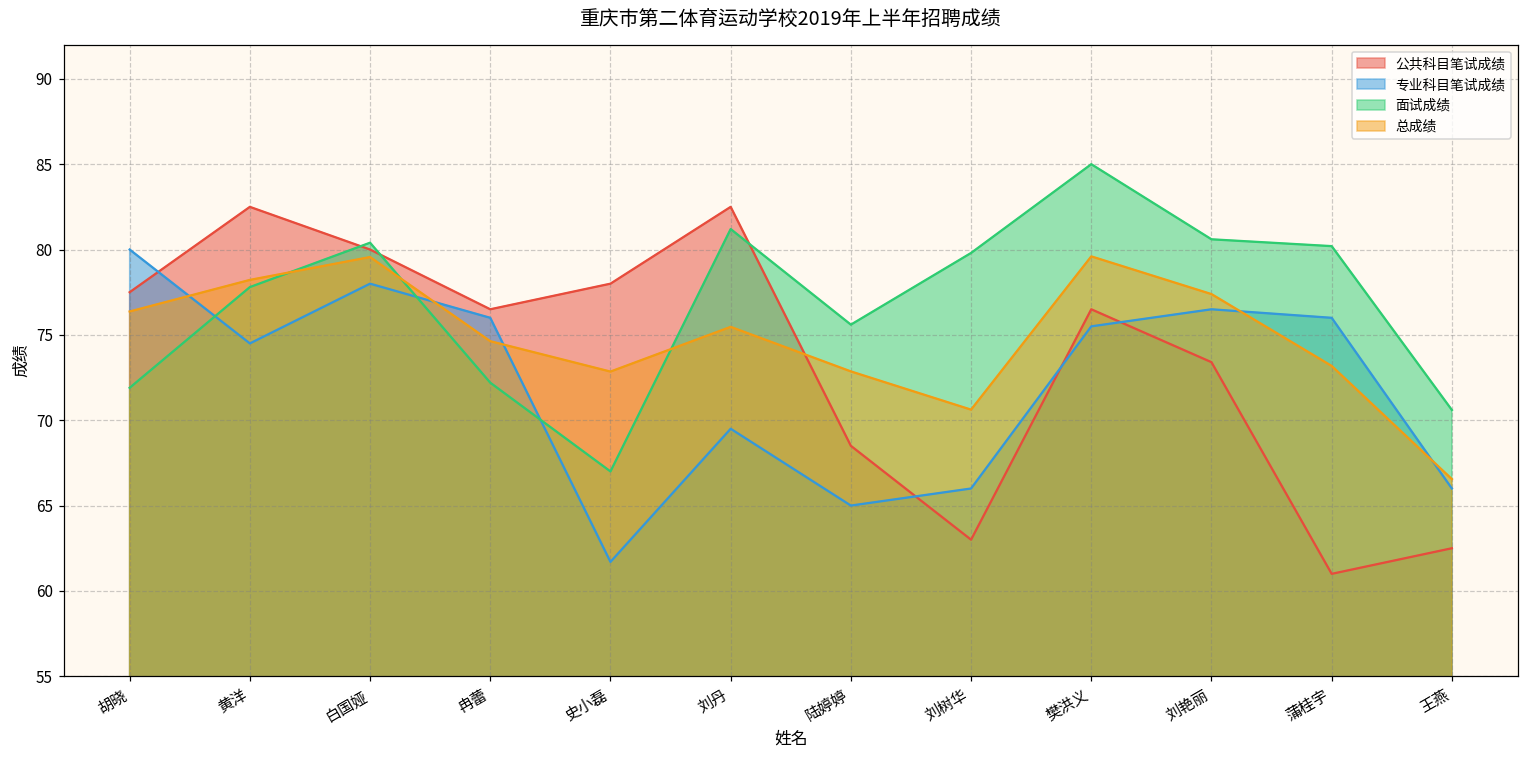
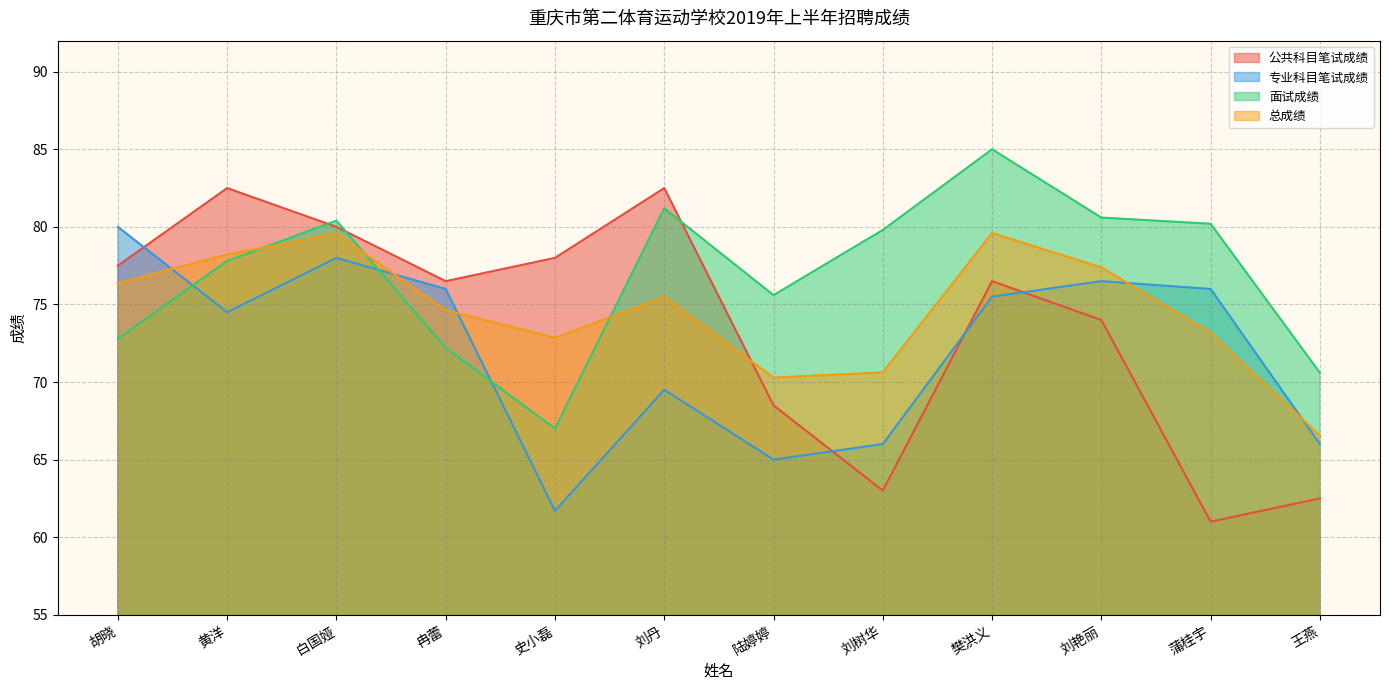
  {
    "公共科目笔试成绩": {
      "胡晓": 77.5,
      "黄洋": 82.5,
      "白国娅": 80.0,
      "冉蕾": 76.5,
      "史小磊": 78.0,
      "刘丹": 82.5,
      "陆婷婷": 68.5,
      "刘树华": 63.0,
      "樊洪义": 76.5,
-     "刘艳丽": 73.4,
+     "刘艳丽": 74.0,
      "蒲桂宇": 61.0,
      "王燕": 62.5
    },
    "专业科目笔试成绩": {
      "胡晓": 80.0,
      "黄洋": 74.5,
      "白国娅": 78.0,
      "冉蕾": 76.0,
      "史小磊": 61.7,
      "刘丹": 69.5,
      "陆婷婷": 65.0,
      "刘树华": 66.0,
      "樊洪义": 75.5,
      "刘艳丽": 76.5,
      "蒲桂宇": 76.0,
      "王燕": 66.0
    },
    "面试成绩": {
-     "胡晓": 71.9,
+     "胡晓": 72.8,
      "黄洋": 77.8,
      "白国娅": 80.4,
      "冉蕾": 72.2,
      "史小磊": 67.0,
      "刘丹": 81.2,
      "陆婷婷": 75.6,
      "刘树华": 79.8,
      "樊洪义": 85.0,
      "刘艳丽": 80.6,
      "蒲桂宇": 80.2,
      "王燕": 70.6
    },
    "总成绩": {
      "胡晓": 76.4,
      "黄洋": 78.2,
      "白国娅": 79.6,
      "冉蕾": 74.6,
      "史小磊": 72.9,
      "刘丹": 75.5,
-     "陆婷婷": 72.9,
+     "陆婷婷": 70.3,
      "刘树华": 70.6,
      "樊洪义": 79.6,
      "刘艳丽": 77.4,
      "蒲桂宇": 73.2,
      "王燕": 66.6
    }
  }
